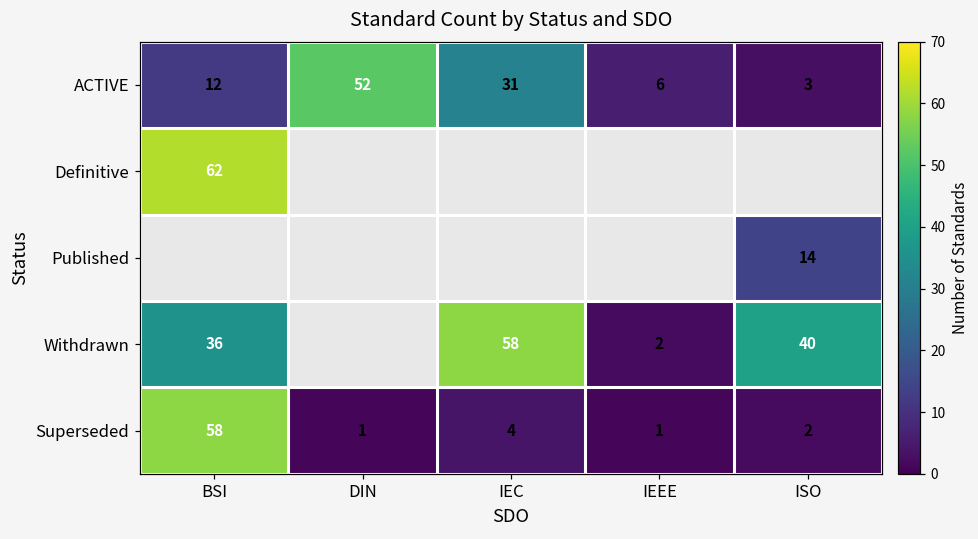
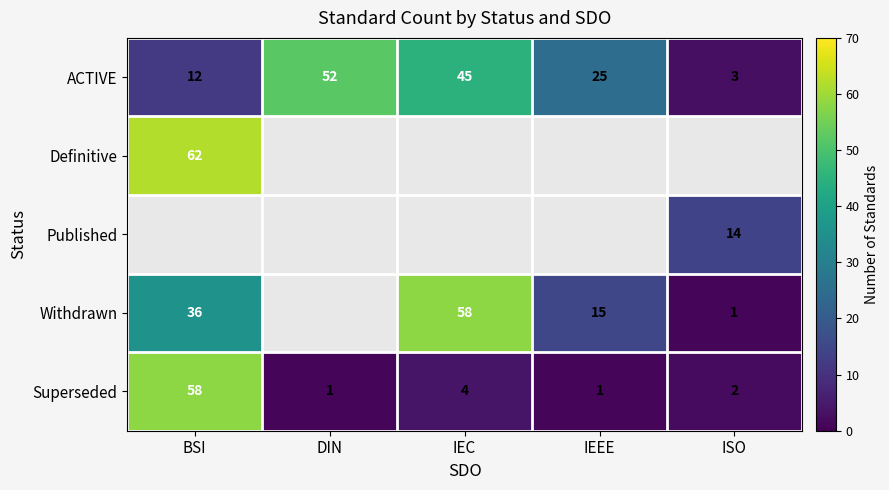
  {
    "ACTIVE": {
      "BSI": 12,
      "DIN": 52,
-     "IEC": 31,
-     "IEEE": 6,
+     "IEC": 45,
+     "IEEE": 25,
      "ISO": 3
    },
    "Definitive": {
      "BSI": 62
    },
    "Published": {
      "ISO": 14
    },
    "Withdrawn": {
      "BSI": 36,
      "IEC": 58,
-     "IEEE": 2,
-     "ISO": 40
+     "IEEE": 15,
+     "ISO": 1
    },
    "Superseded": {
      "BSI": 58,
      "DIN": 1,
      "IEC": 4,
      "IEEE": 1,
      "ISO": 2
    }
  }
